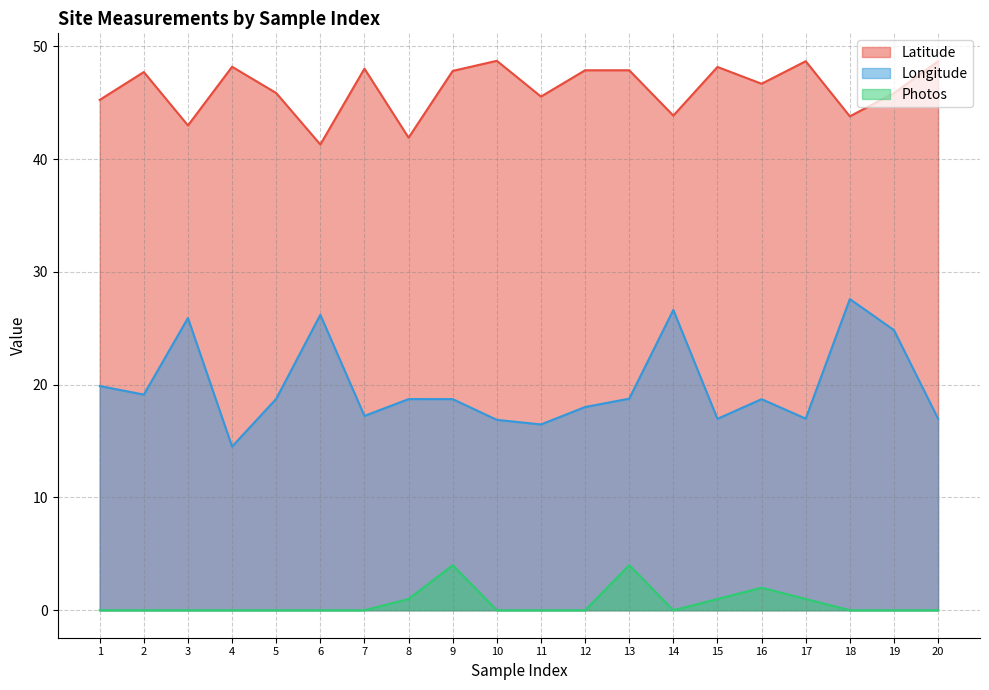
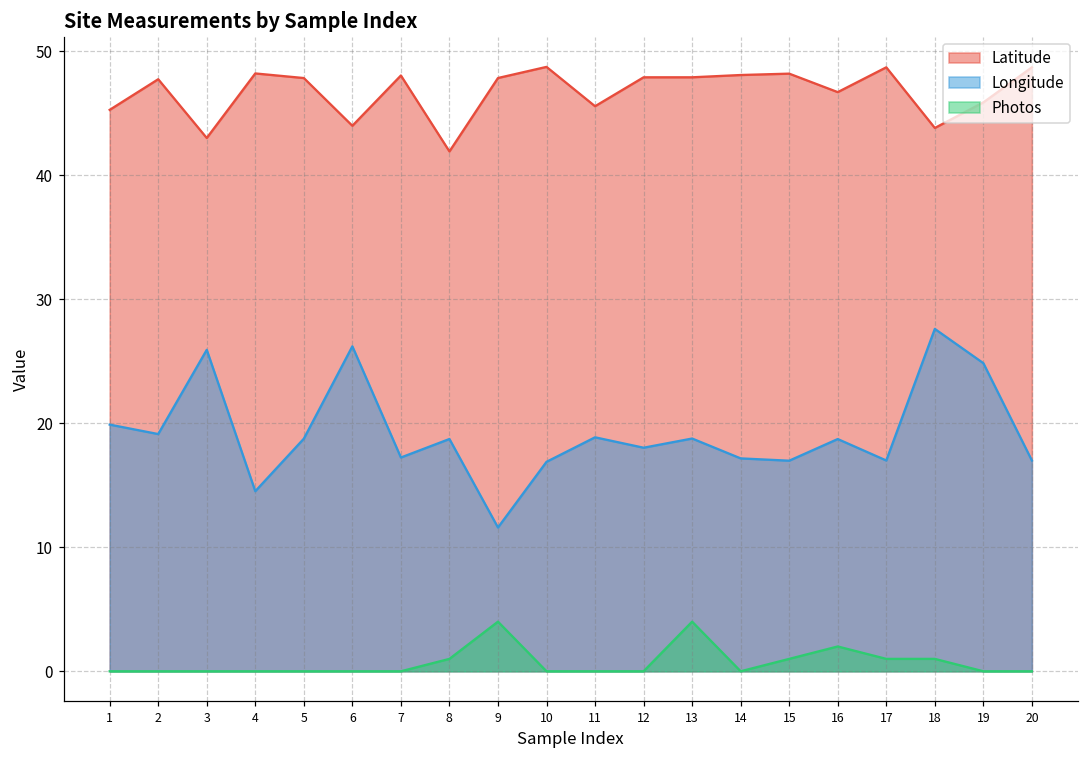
  {
    "Latitude": {
      "1": 45.3,
      "2": 47.7,
      "3": 43.0,
      "4": 48.2,
-     "5": 45.9,
-     "6": 41.3,
+     "5": 47.8,
+     "6": 44.0,
      "7": 48.0,
      "8": 41.9,
      "9": 47.8,
      "10": 48.7,
      "11": 45.6,
      "12": 47.9,
      "13": 47.9,
-     "14": 43.9,
+     "14": 48.1,
      "15": 48.2,
      "16": 46.7,
      "17": 48.7,
      "18": 43.8
    },
    "Longitude": {
      "1": 19.9,
      "2": 19.1,
      "3": 25.9,
      "4": 14.5,
      "5": 18.7,
      "6": 26.2,
      "7": 17.2,
      "8": 18.7,
-     "9": 18.7,
+     "9": 11.6,
      "10": 16.9,
-     "11": 16.5,
+     "11": 18.9,
      "12": 18.0,
      "13": 18.8,
-     "14": 26.6,
+     "14": 17.2,
      "15": 17.0,
      "16": 18.7,
      "17": 17.0,
      "18": 27.6,
      "19": 24.8,
      "20": 17.0
    },
    "Photos": {
      "1": 0,
      "2": 0,
      "3": 0,
      "4": 0,
      "5": 0,
      "6": 0,
      "7": 0,
      "8": 1,
      "9": 4,
      "10": 0,
      "11": 0,
      "12": 0,
      "13": 4,
      "14": 0,
      "15": 1,
      "16": 2,
      "17": 1,
-     "18": 0,
+     "18": 1,
      "19": 0,
      "20": 0
    }
  }
